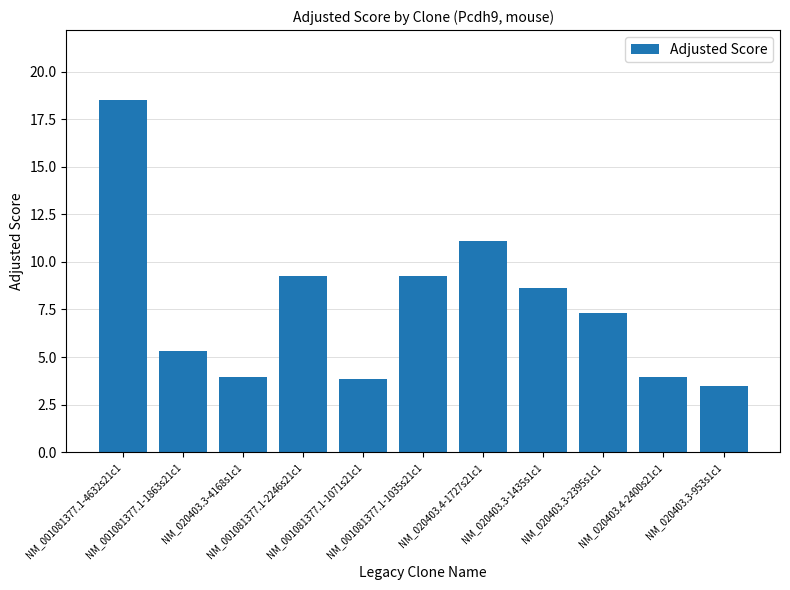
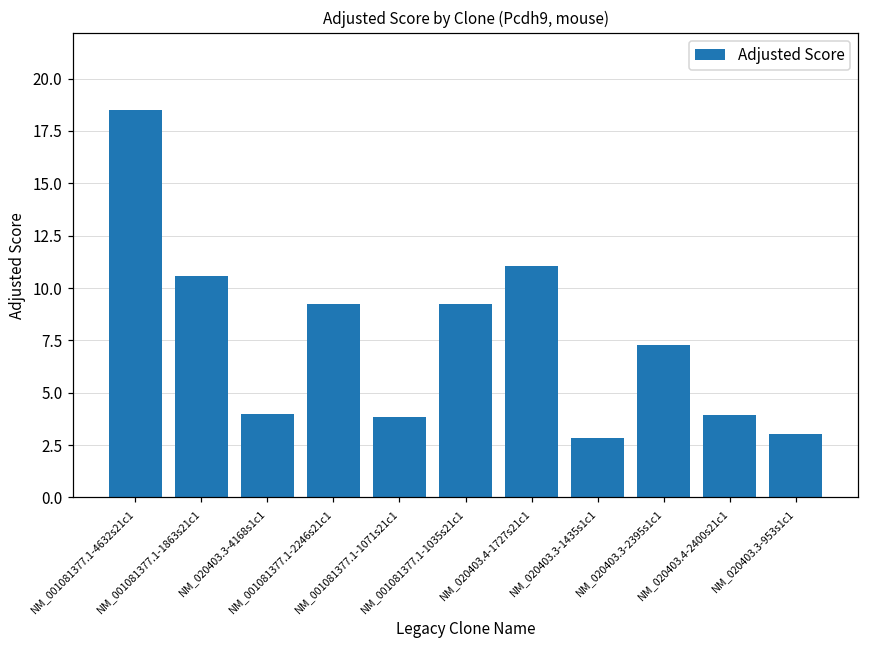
  {
    "NM_001081377.1-4632s21c1": 18.5,
-   "NM_001081377.1-1863s21c1": 5.3,
+   "NM_001081377.1-1863s21c1": 10.6,
    "NM_020403.3-4168s1c1": 4.0,
    "NM_001081377.1-2246s21c1": 9.2,
    "NM_001081377.1-1071s21c1": 3.8,
    "NM_001081377.1-1035s21c1": 9.2,
    "NM_020403.4-1727s21c1": 11.1,
-   "NM_020403.3-1435s1c1": 8.6,
+   "NM_020403.3-1435s1c1": 2.8,
    "NM_020403.3-2395s1c1": 7.3,
    "NM_020403.4-2400s21c1": 3.9,
-   "NM_020403.3-953s1c1": 3.5
+   "NM_020403.3-953s1c1": 3.0
  }
